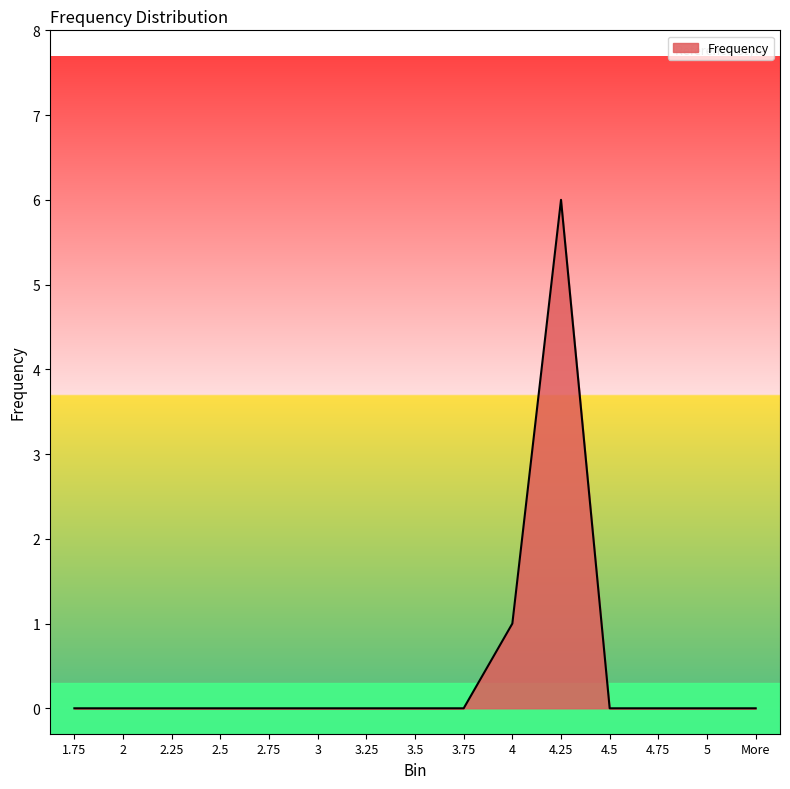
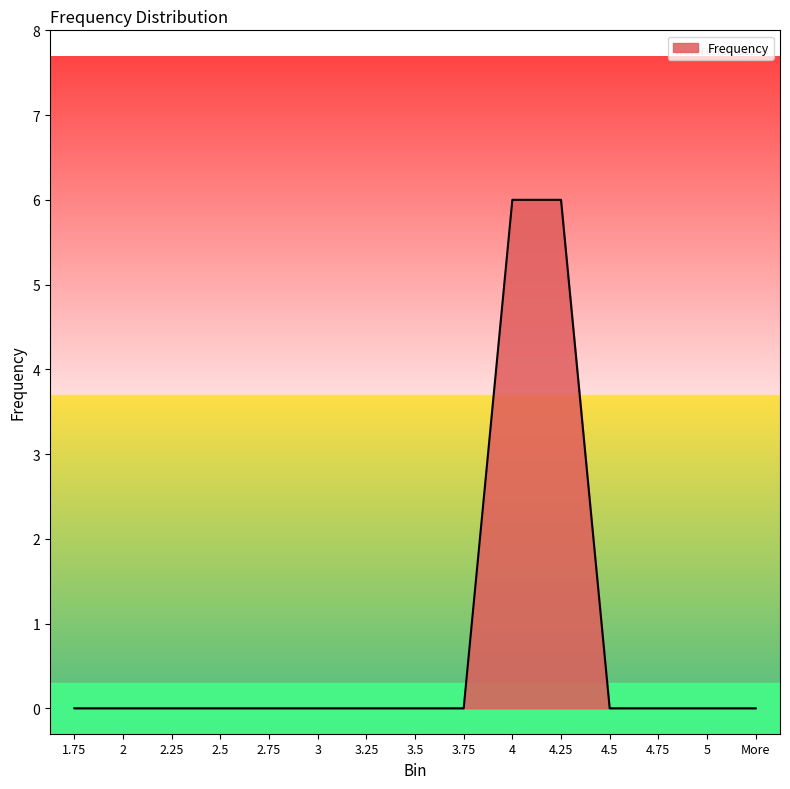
  {
-   "4": 1,
+   "4": 6,
    "4.25": 6
  }
